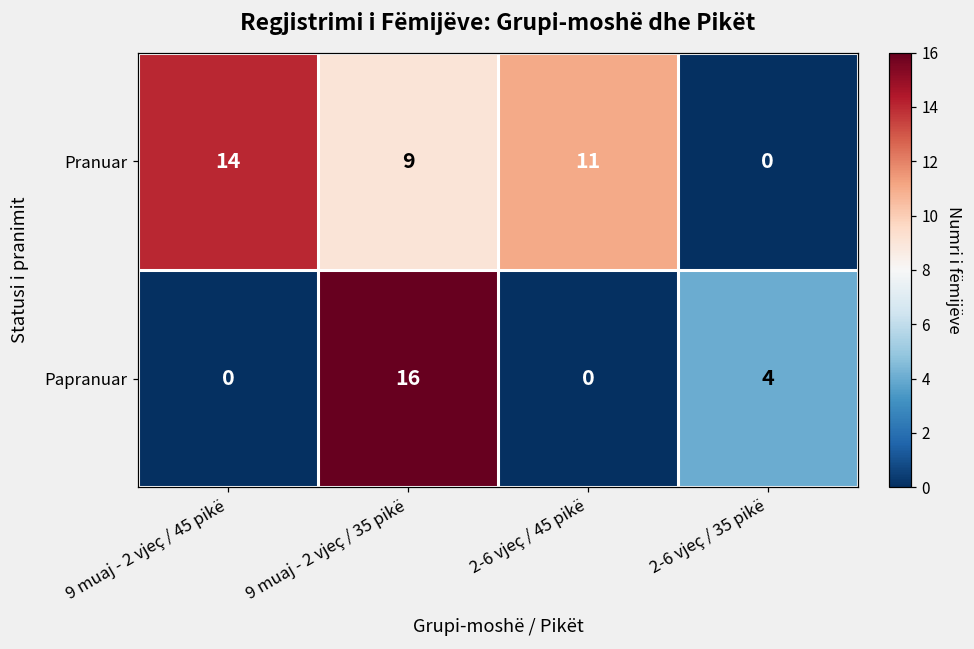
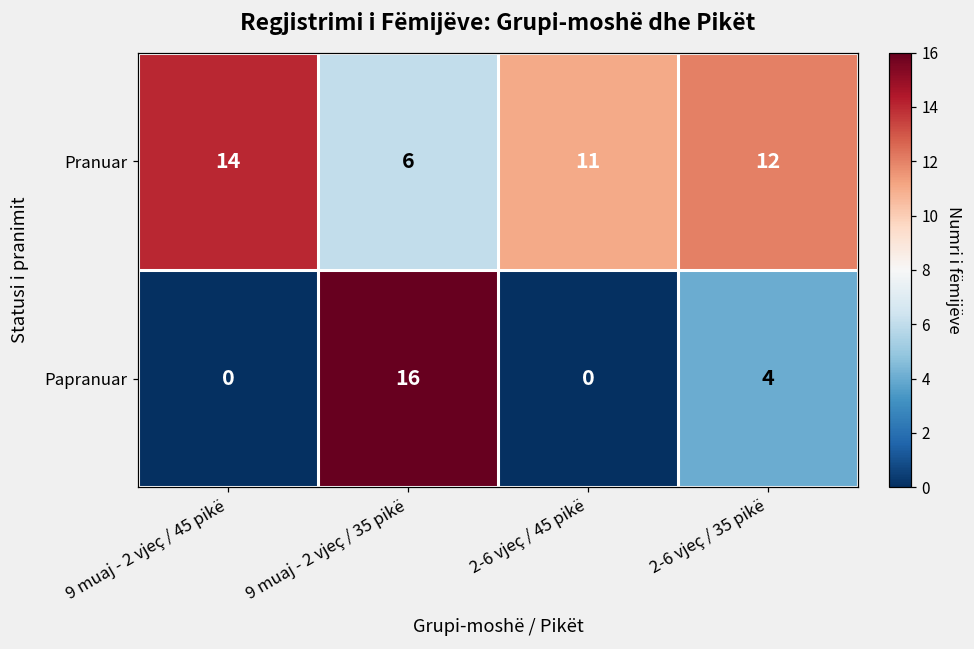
  {
    "Pranuar": {
      "9 muaj - 2 vjeç / 45 pikë": 14,
-     "9 muaj - 2 vjeç / 35 pikë": 9,
+     "9 muaj - 2 vjeç / 35 pikë": 6,
      "2-6 vjeç / 45 pikë": 11,
-     "2-6 vjeç / 35 pikë": 0
+     "2-6 vjeç / 35 pikë": 12
    },
    "Papranuar": {
      "9 muaj - 2 vjeç / 45 pikë": 0,
      "9 muaj - 2 vjeç / 35 pikë": 16,
      "2-6 vjeç / 45 pikë": 0,
      "2-6 vjeç / 35 pikë": 4
    }
  }
